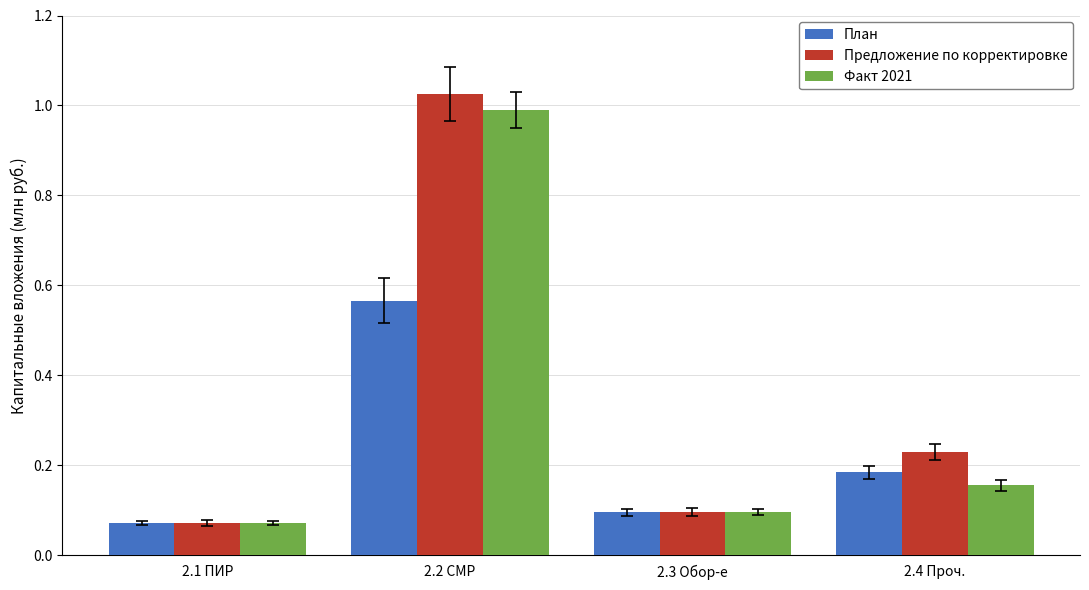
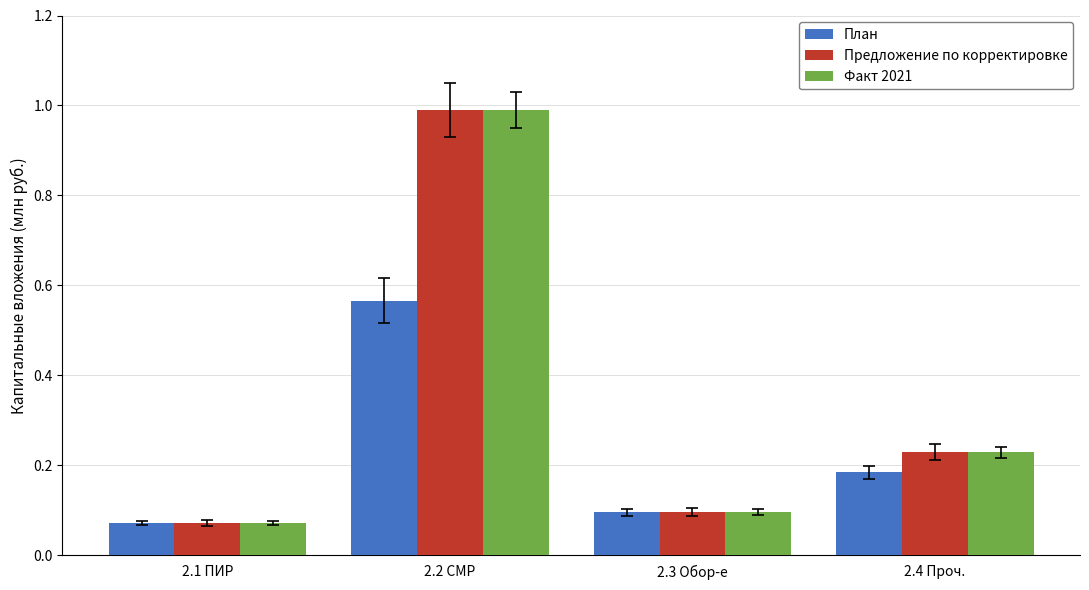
  {
    "Предложение по корректировке": {
      "2.1 ПИР": 0.07,
-     "2.2 СМР": 1.02,
+     "2.2 СМР": 0.99,
      "2.3 Обор-е": 0.10,
      "2.4 Проч.": 0.23
    },
    "Факт 2021": {
      "2.1 ПИР": 0.07,
      "2.2 СМР": 0.99,
      "2.3 Обор-е": 0.10,
-     "2.4 Проч.": 0.16
+     "2.4 Проч.": 0.23
    }
  }
